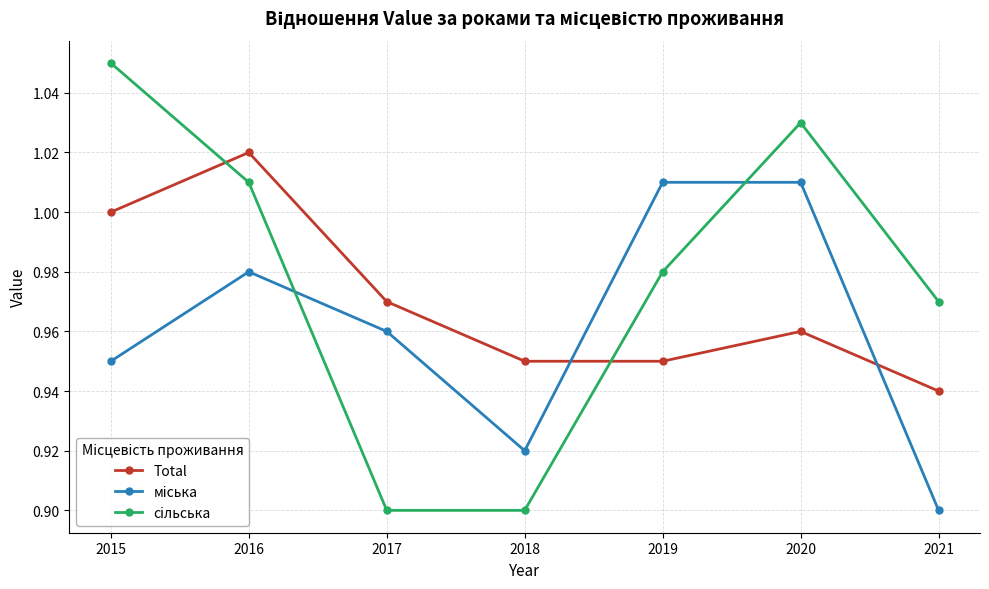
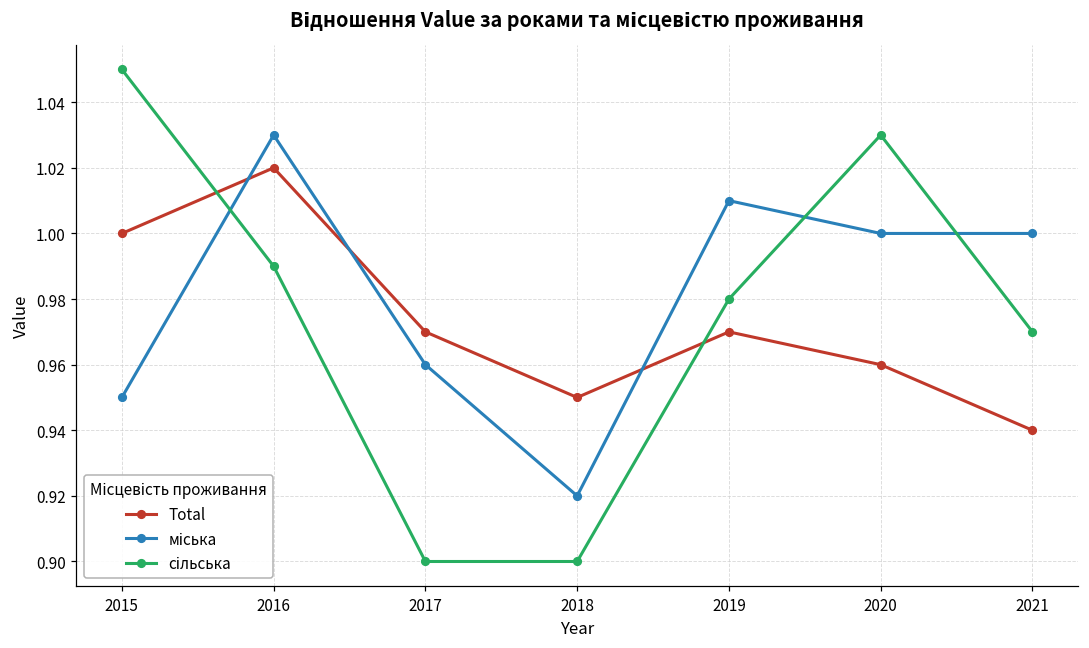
  {
    "Total": {
      "2015": 1.00,
      "2016": 1.02,
      "2017": 0.97,
      "2018": 0.95,
-     "2019": 0.95,
+     "2019": 0.97,
      "2020": 0.96,
      "2021": 0.94
    },
    "міська": {
      "2015": 0.95,
-     "2016": 0.98,
+     "2016": 1.03,
      "2017": 0.96,
      "2018": 0.92,
      "2019": 1.01,
-     "2020": 1.01,
-     "2021": 0.9
+     "2020": 1.00,
+     "2021": 1.0
    },
    "сільська": {
      "2015": 1.05,
-     "2016": 1.01,
+     "2016": 0.99,
      "2017": 0.90,
      "2018": 0.90,
      "2019": 0.98,
      "2020": 1.03,
      "2021": 0.97
    }
  }
